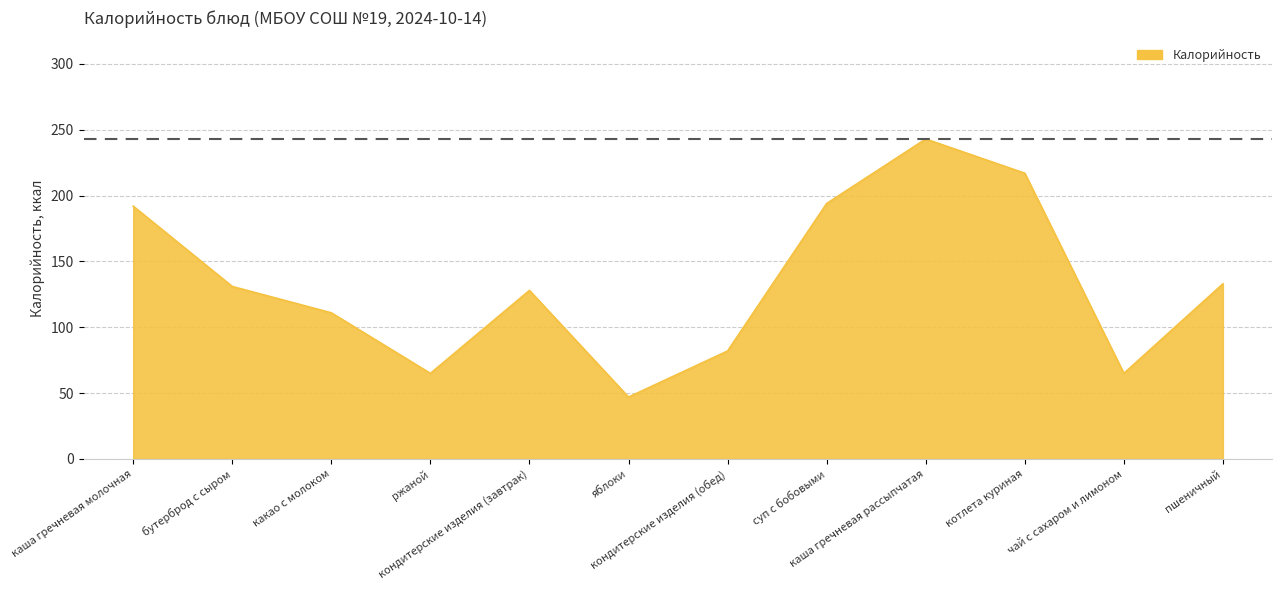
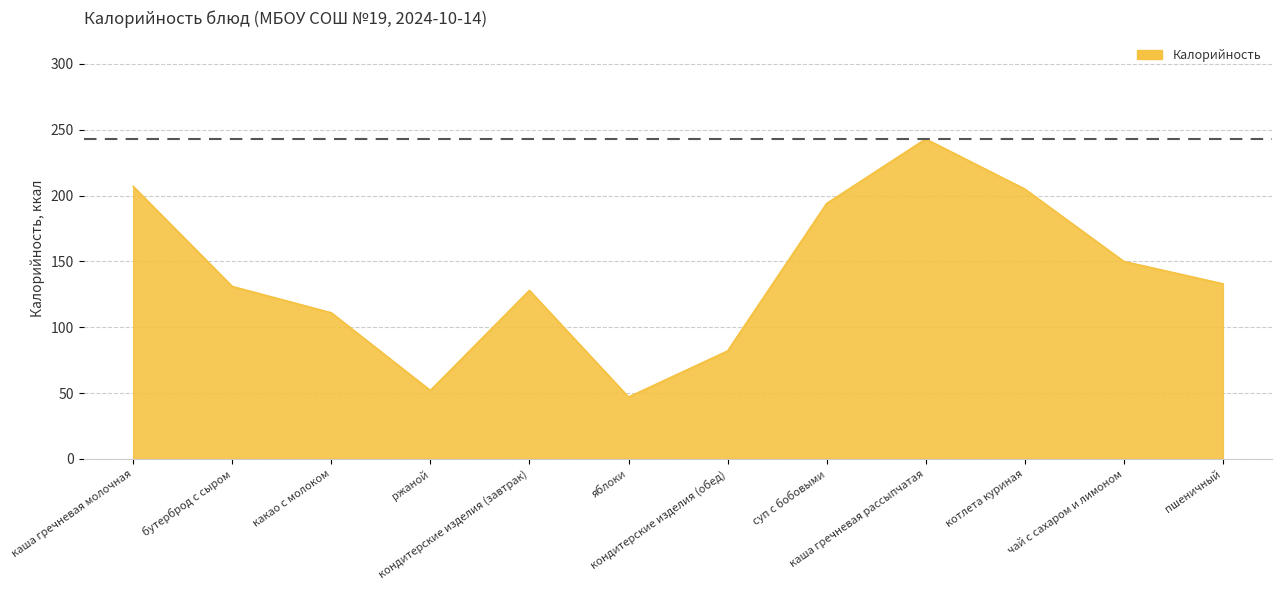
  {
-   "каша гречневая молочная": 192,
+   "каша гречневая молочная": 207,
    "бутерброд с сыром": 131,
    "какао с молоком": 111,
-   "ржаной": 65,
+   "ржаной": 52,
    "кондитерские изделия (завтрак)": 128,
    "яблоки": 47,
    "кондитерские изделия (обед)": 82,
    "суп с бобовыми": 194,
    "каша гречневая рассыпчатая": 243,
-   "котлета куриная": 217,
-   "чай с сахаром и лимоном": 65,
+   "котлета куриная": 205,
+   "чай с сахаром и лимоном": 150,
    "пшеничный": 133
  }
